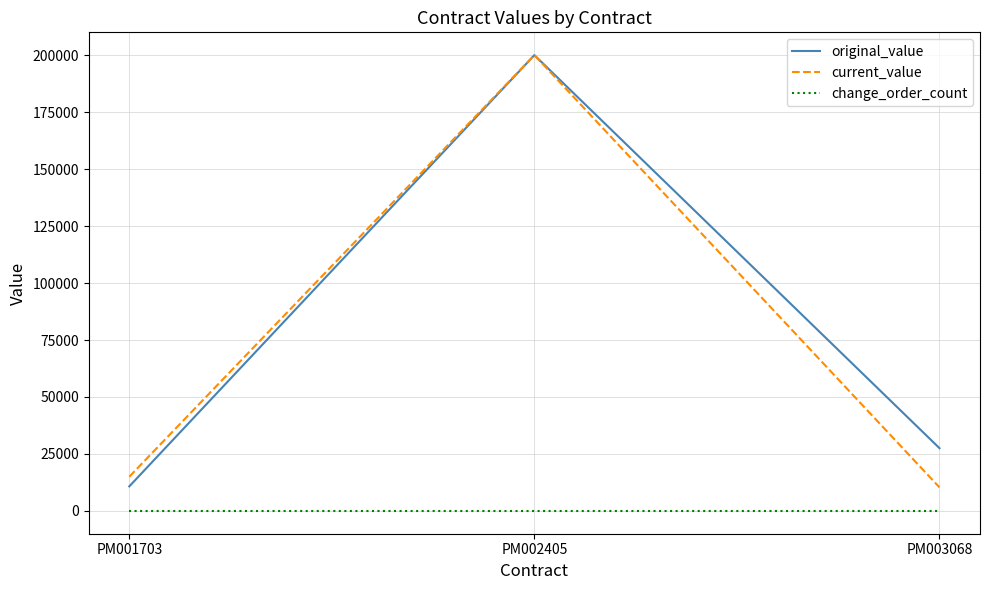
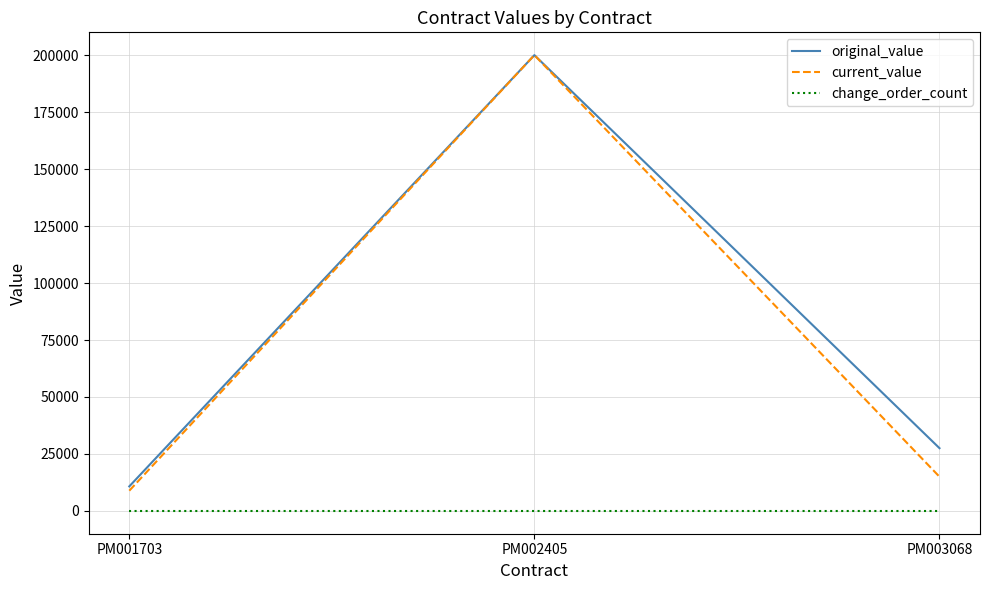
  {
    "original_value": {
      "PM001703": 11000,
      "PM003068": 28000
    },
    "current_value": {
-     "PM001703": 15000,
-     "PM003068": 10000
+     "PM001703": 9000,
+     "PM003068": 15000
    },
    "change_order_count": {
      "PM001703": 0,
      "PM002405": 0,
      "PM003068": 0
    }
  }
